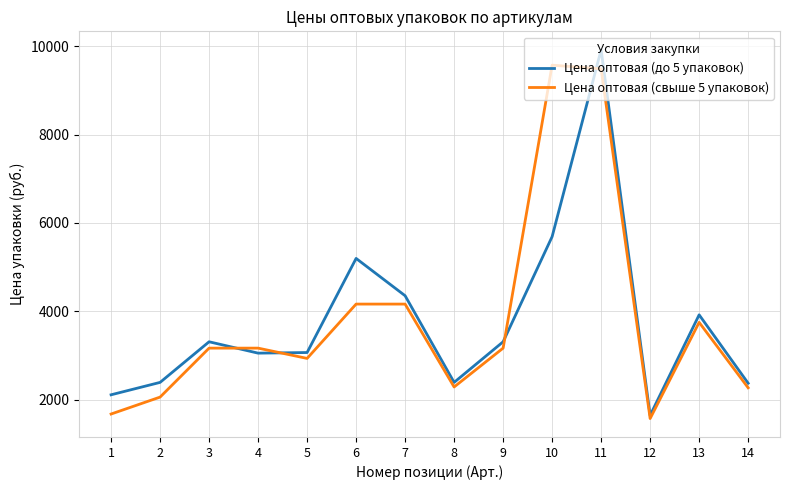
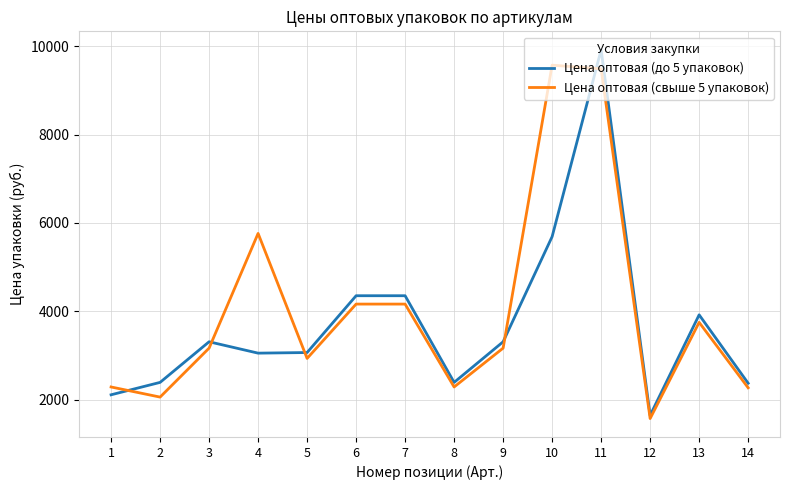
  {
    "Цена оптовая (до 5 упаковок)": {
      "1": 2100,
      "2": 2400,
      "3": 3300,
      "4": 3100,
      "5": 3100,
-     "6": 5200,
+     "6": 4400,
      "7": 4400,
      "8": 2400,
      "9": 3300,
      "10": 5700,
      "12": 1600,
      "13": 3900,
      "14": 2400
    },
    "Цена оптовая (свыше 5 упаковок)": {
-     "1": 1700,
+     "1": 2300,
      "2": 2100,
      "3": 3200,
-     "4": 3200,
+     "4": 5800,
      "5": 2900,
      "6": 4200,
      "7": 4200,
      "8": 2300,
      "9": 3200,
      "12": 1600,
      "13": 3700,
      "14": 2300
    }
  }
